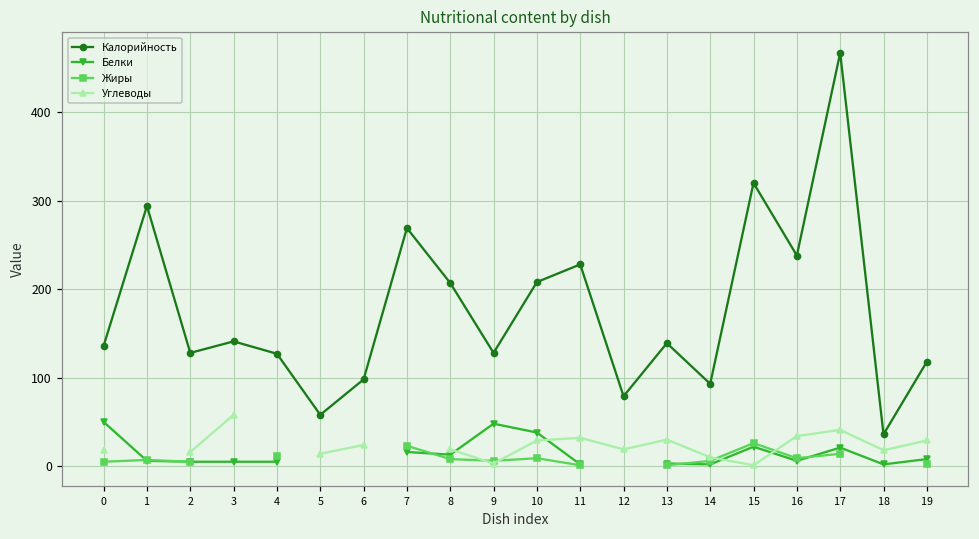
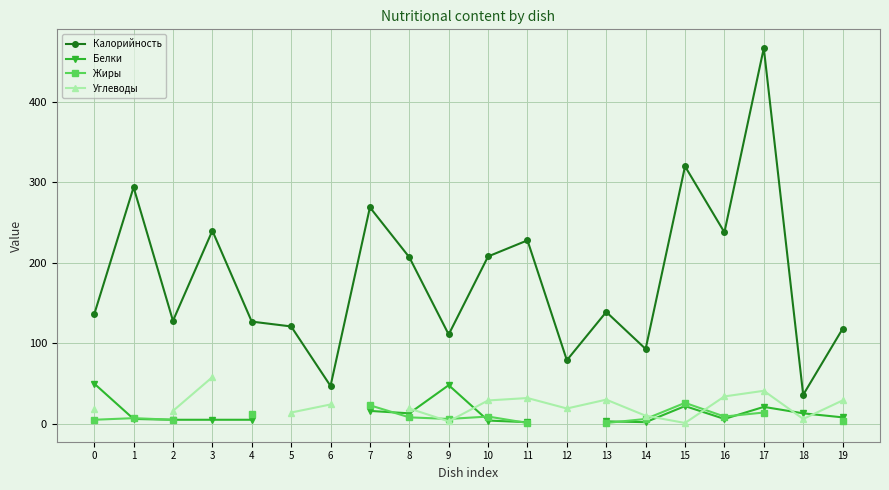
  {
    "Калорийность": {
      "0": 140,
      "1": 290,
      "2": 130,
-     "3": 140,
+     "3": 240,
      "4": 130,
-     "5": 60,
-     "6": 100,
+     "5": 120,
+     "6": 50,
      "7": 270,
      "8": 210,
-     "9": 130,
+     "9": 110,
      "10": 210,
      "11": 230,
      "12": 80,
      "13": 140,
      "14": 90,
      "15": 320,
      "16": 240,
      "17": 470,
      "18": 40,
      "19": 120
    },
    "Белки": {
      "0": 50,
      "3": 10,
      "4": 10,
      "7": 20,
      "8": 10,
      "9": 50,
-     "10": 40,
+     "10": 0,
      "14": 0,
      "15": 20,
      "17": 20,
-     "18": 0,
+     "18": 10,
      "19": 10
    },
    "Жиры": {
      "0": 10,
      "4": 10,
      "7": 20,
      "8": 10,
      "10": 10,
      "14": 10,
      "15": 30,
      "17": 10,
      "19": 0
    },
    "Углеводы": {
      "0": 20,
      "2": 20,
      "3": 60,
      "5": 10,
      "6": 20,
      "8": 20,
      "10": 30,
      "11": 30,
      "12": 20,
      "13": 30,
      "14": 10,
      "15": 0,
      "16": 30,
      "17": 40,
-     "18": 20,
+     "18": 10,
      "19": 30
    }
  }
